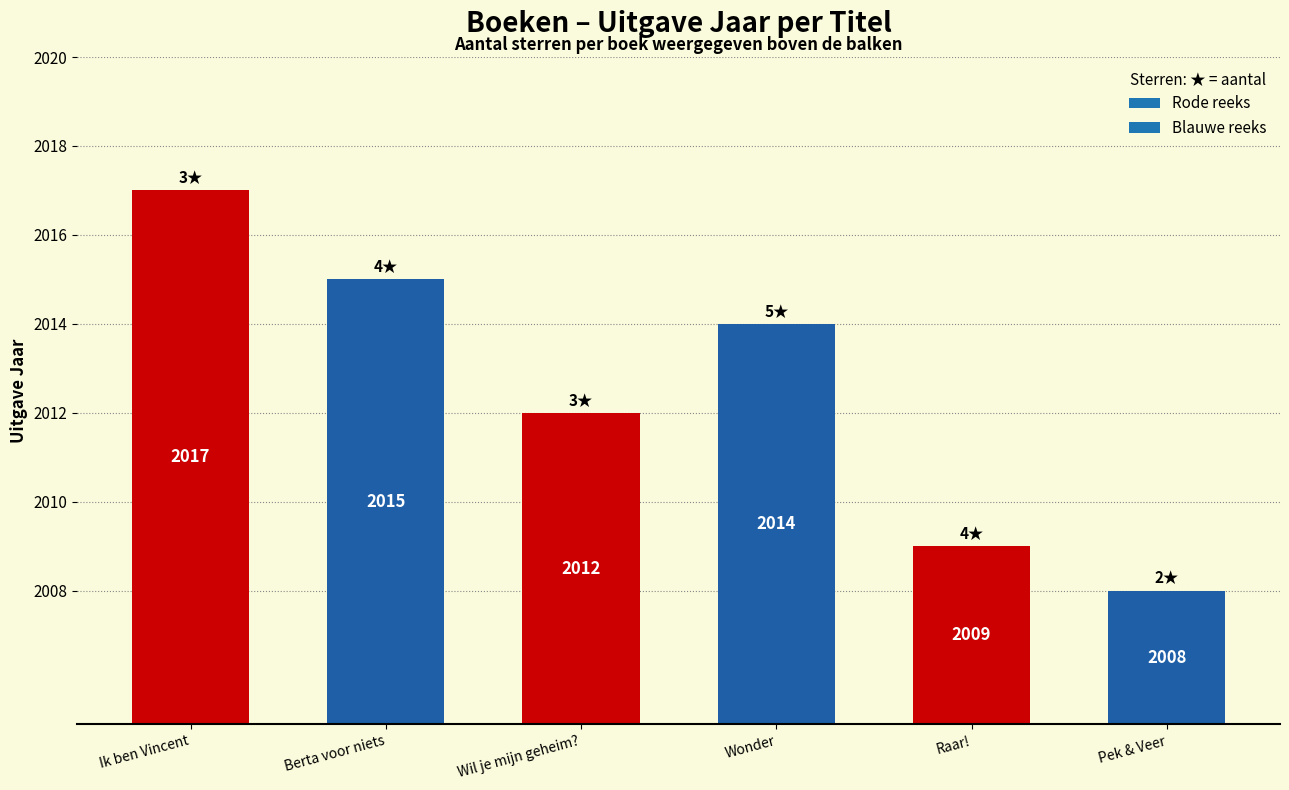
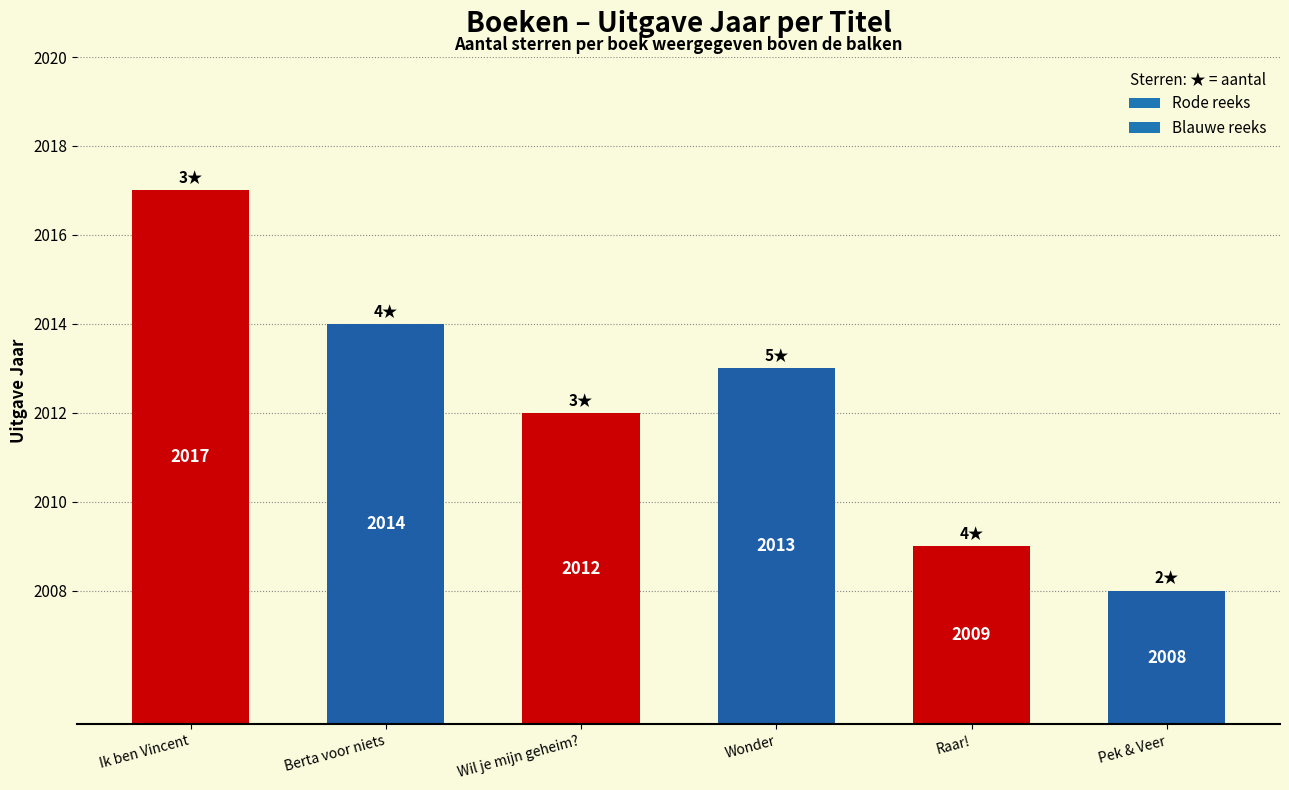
  {
    "Ik ben Vincent": 2017,
-   "Berta voor niets": 2015,
+   "Berta voor niets": 2014,
    "Wil je mijn geheim?": 2012,
-   "Wonder": 2014,
+   "Wonder": 2013,
    "Raar!": 2009,
    "Pek & Veer": 2008
  }
